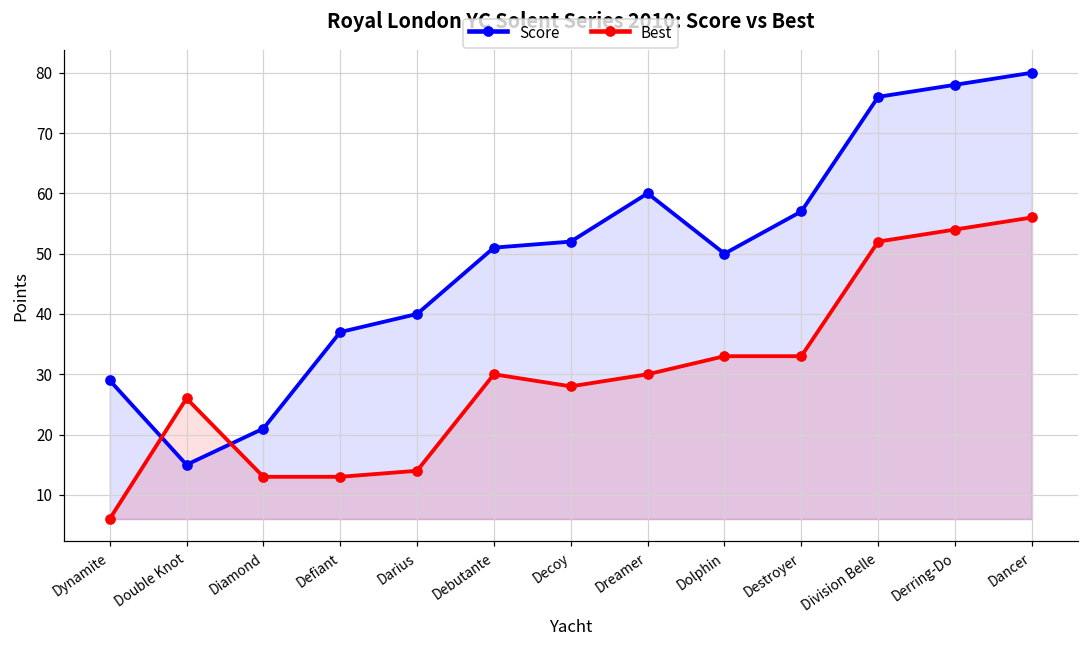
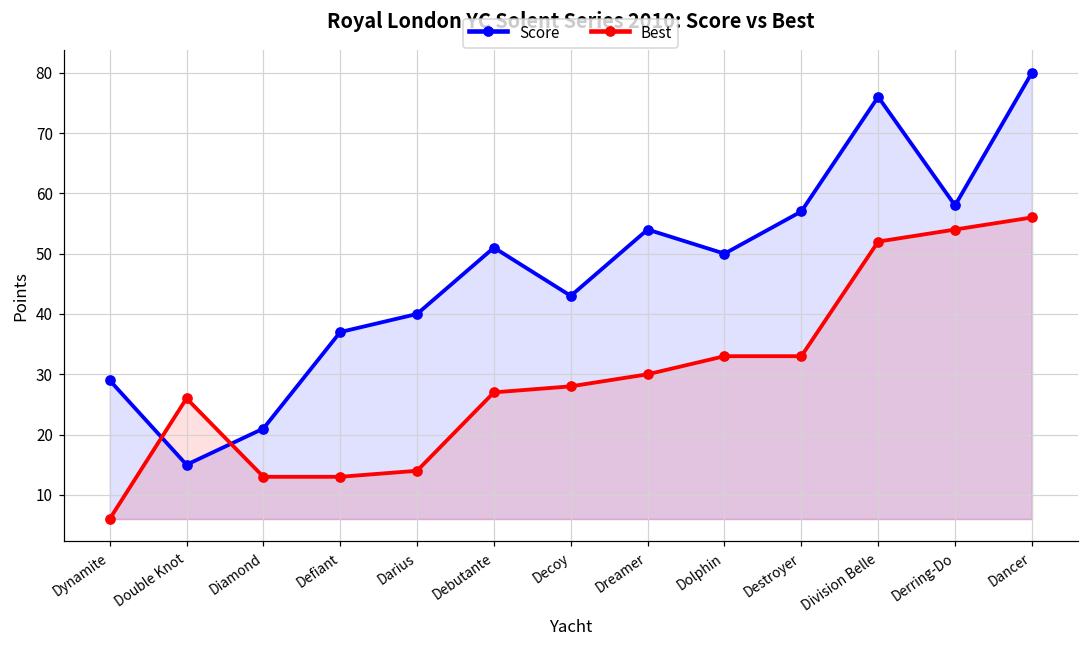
  {
    "Score": {
      "Dynamite": 29,
      "Double Knot": 15,
      "Diamond": 21,
      "Defiant": 37,
      "Darius": 40,
      "Debutante": 51,
-     "Decoy": 52,
-     "Dreamer": 60,
+     "Decoy": 43,
+     "Dreamer": 54,
      "Dolphin": 50,
      "Destroyer": 57,
      "Division Belle": 76,
-     "Derring-Do": 78,
+     "Derring-Do": 58,
      "Dancer": 80
    },
    "Best": {
      "Dynamite": 6,
      "Double Knot": 26,
      "Diamond": 13,
      "Defiant": 13,
      "Darius": 14,
-     "Debutante": 30,
+     "Debutante": 27,
      "Decoy": 28,
      "Dreamer": 30,
      "Dolphin": 33,
      "Destroyer": 33,
      "Division Belle": 52,
      "Derring-Do": 54,
      "Dancer": 56
    }
  }
